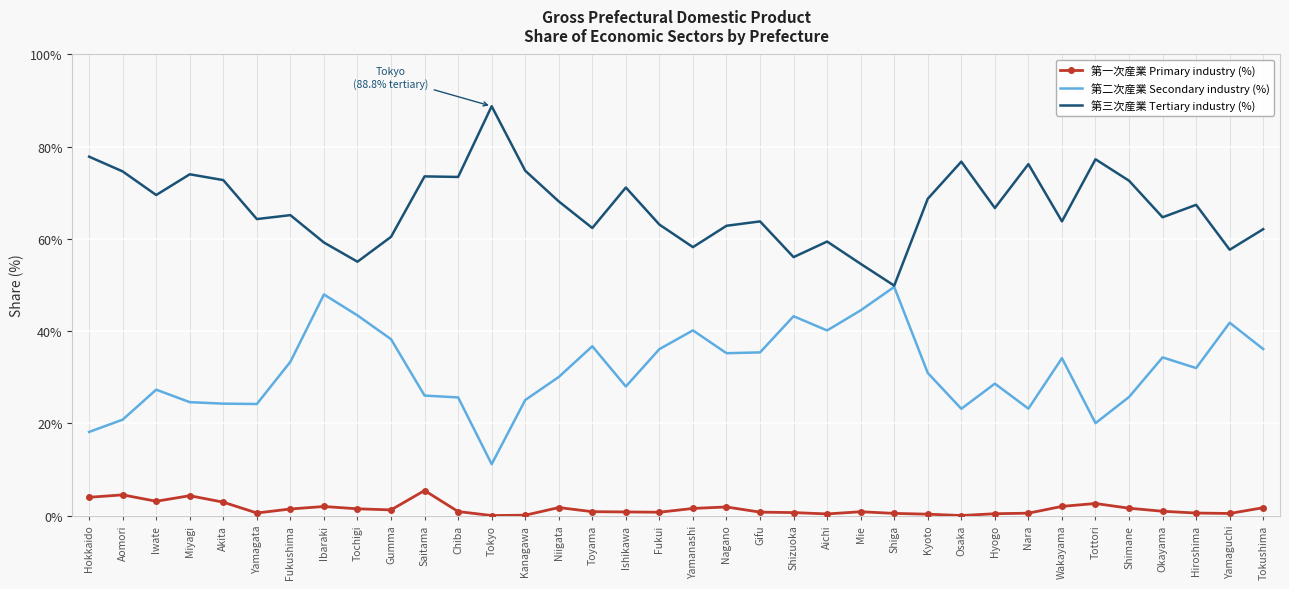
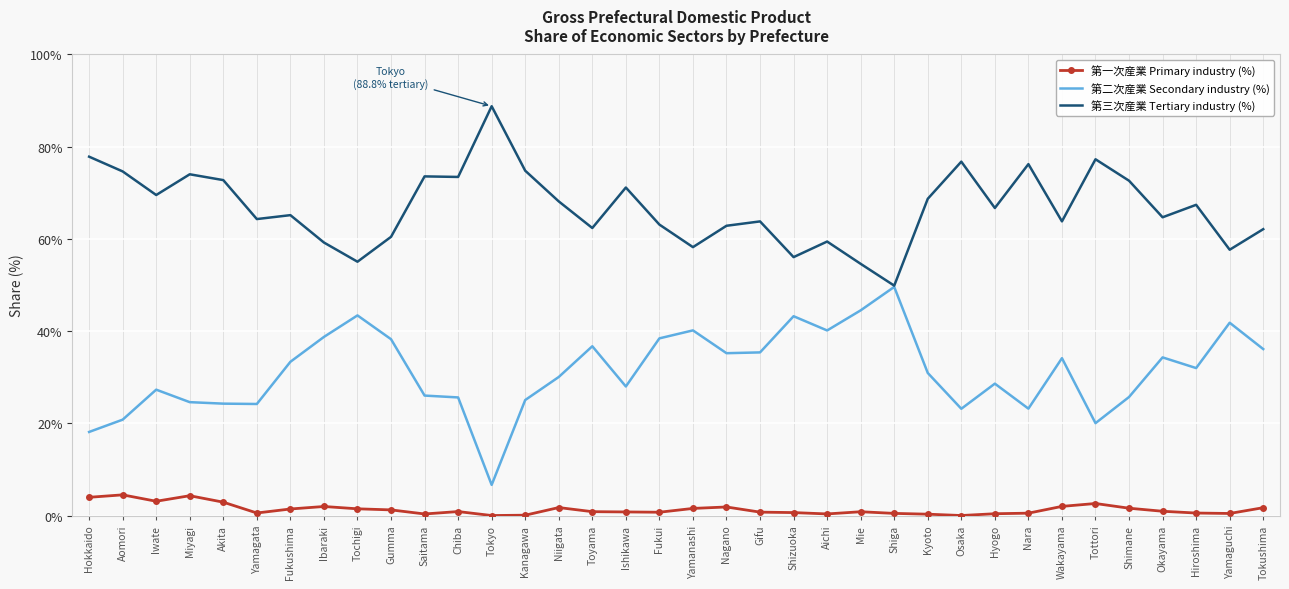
  {
    "第一次産業 Primary industry (%)": {
      "Hokkaido": "4%",
      "Aomori": "5%",
      "Iwate": "3%",
      "Miyagi": "4%",
      "Akita": "3%",
      "Yamagata": "1%",
      "Fukushima": "1%",
      "Ibaraki": "2%",
      "Tochigi": "1%",
      "Gumma": "1%",
-     "Saitama": "5%",
+     "Saitama": "0%",
      "Chiba": "1%",
      "Tokyo": "0%",
      "Kanagawa": "0%",
      "Niigata": "2%",
      "Toyama": "1%",
      "Ishikawa": "1%",
      "Fukui": "1%",
      "Yamanashi": "2%",
      "Nagano": "2%",
      "Gifu": "1%",
      "Shizuoka": "1%",
      "Aichi": "0%",
      "Mie": "1%",
      "Shiga": "1%",
      "Kyoto": "0%",
      "Osaka": "0%",
      "Hyogo": "0%",
      "Nara": "1%",
      "Wakayama": "2%",
      "Tottori": "3%",
      "Shimane": "2%",
      "Okayama": "1%",
      "Hiroshima": "1%",
      "Yamaguchi": "0%",
      "Tokushima": "2%"
    },
    "第二次産業 Secondary industry (%)": {
      "Hokkaido": "18%",
      "Aomori": "21%",
      "Iwate": "27%",
      "Miyagi": "25%",
      "Akita": "24%",
      "Yamagata": "24%",
      "Fukushima": "33%",
-     "Ibaraki": "48%",
+     "Ibaraki": "39%",
      "Tochigi": "43%",
      "Gumma": "38%",
      "Saitama": "26%",
      "Chiba": "26%",
-     "Tokyo": "11%",
+     "Tokyo": "7%",
      "Kanagawa": "25%",
      "Niigata": "30%",
      "Toyama": "37%",
      "Ishikawa": "28%",
-     "Fukui": "36%",
+     "Fukui": "38%",
      "Yamanashi": "40%",
      "Nagano": "35%",
      "Gifu": "35%",
      "Shizuoka": "43%",
      "Aichi": "40%",
      "Mie": "45%",
      "Kyoto": "31%",
      "Osaka": "23%",
      "Hyogo": "29%",
      "Nara": "23%",
      "Wakayama": "34%",
      "Tottori": "20%",
      "Shimane": "26%",
      "Okayama": "34%",
      "Hiroshima": "32%",
      "Yamaguchi": "42%",
      "Tokushima": "36%"
    },
    "第三次産業 Tertiary industry (%)": {
      "Tokyo": "(88.8% tertiary)"
    }
  }
